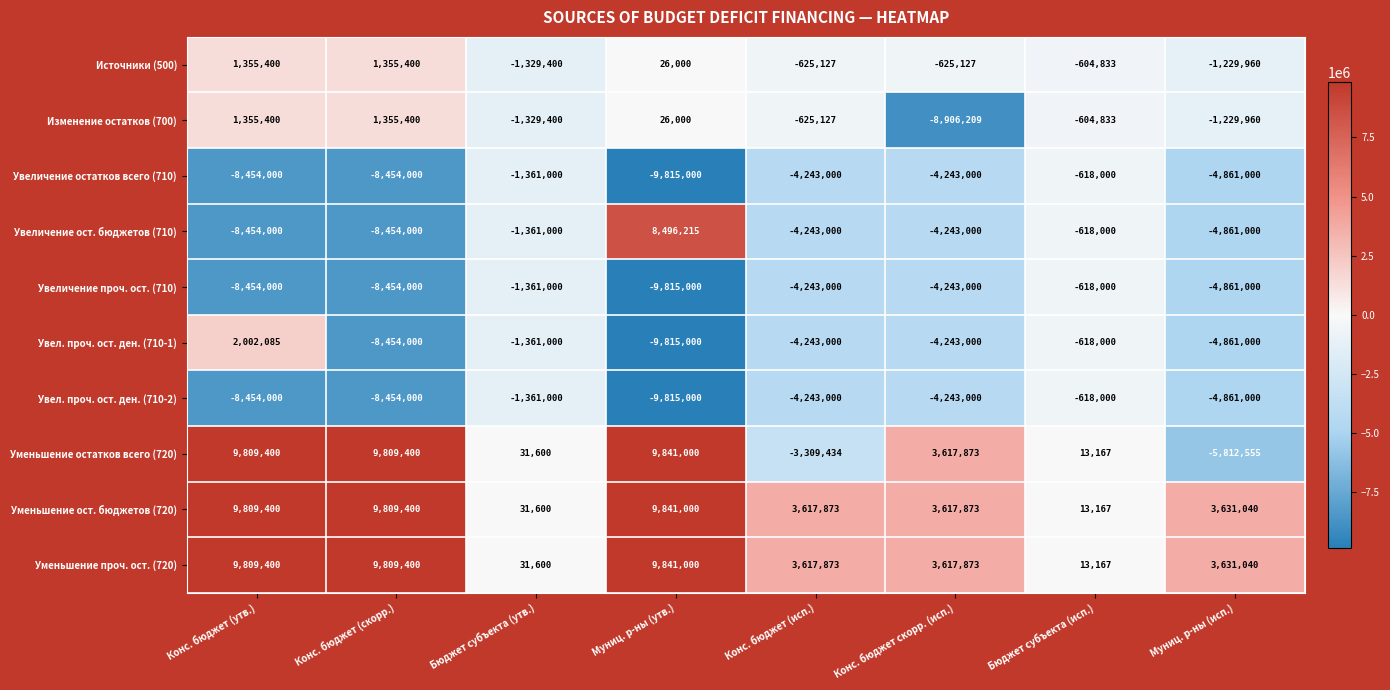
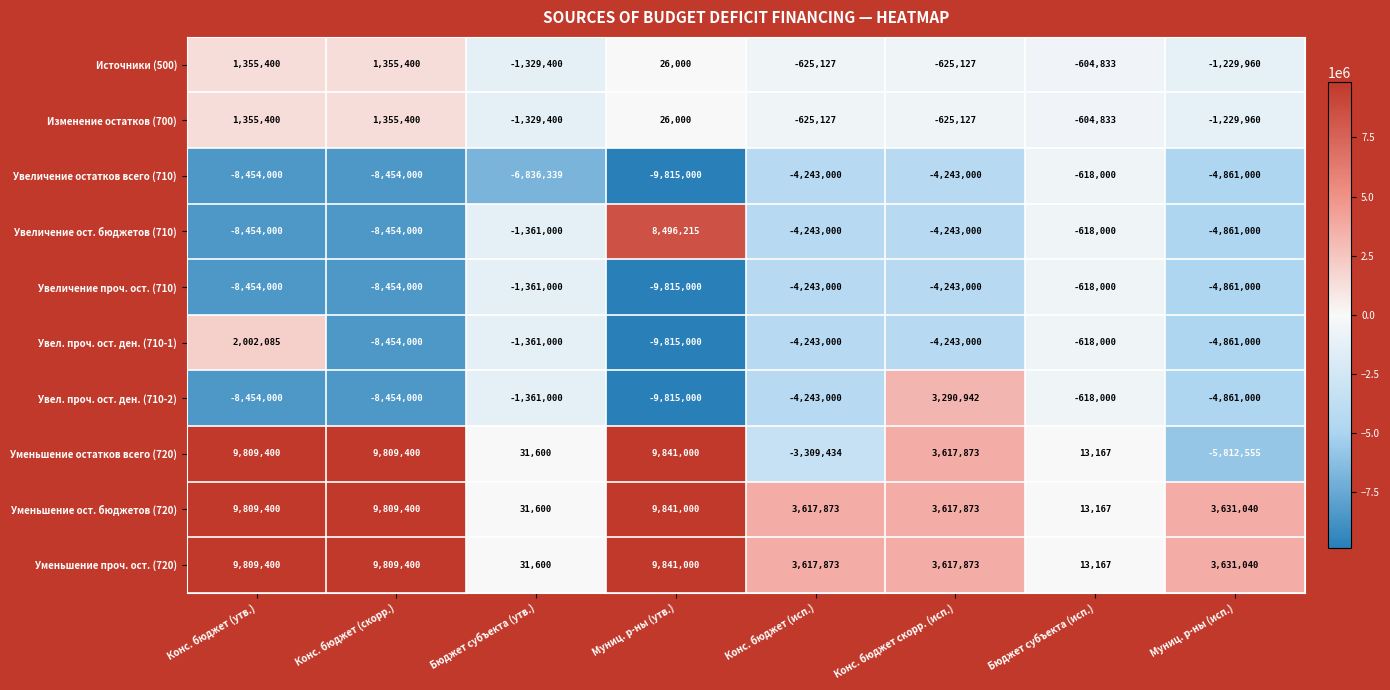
  {
    "Источники (500)": {
      "Конс. бюджет (утв.)": "1,355,400",
      "Конс. бюджет (скорр.)": "1,355,400",
      "Бюджет субъекта (утв.)": "-1,329,400",
      "Муниц. р-ны (утв.)": "26,000",
      "Конс. бюджет (исп.)": "-625,127",
      "Конс. бюджет скорр. (исп.)": "-625,127",
      "Бюджет субъекта (исп.)": "-604,833",
      "Муниц. р-ны (исп.)": "-1,229,960"
    },
    "Изменение остатков (700)": {
      "Конс. бюджет (утв.)": "1,355,400",
      "Конс. бюджет (скорр.)": "1,355,400",
      "Бюджет субъекта (утв.)": "-1,329,400",
      "Муниц. р-ны (утв.)": "26,000",
      "Конс. бюджет (исп.)": "-625,127",
-     "Конс. бюджет скорр. (исп.)": "-8,906,209",
+     "Конс. бюджет скорр. (исп.)": "-625,127",
      "Бюджет субъекта (исп.)": "-604,833",
      "Муниц. р-ны (исп.)": "-1,229,960"
    },
    "Увеличение остатков всего (710)": {
      "Конс. бюджет (утв.)": "-8,454,000",
      "Конс. бюджет (скорр.)": "-8,454,000",
-     "Бюджет субъекта (утв.)": "-1,361,000",
+     "Бюджет субъекта (утв.)": "-6,836,339",
      "Муниц. р-ны (утв.)": "-9,815,000",
      "Конс. бюджет (исп.)": "-4,243,000",
      "Конс. бюджет скорр. (исп.)": "-4,243,000",
      "Бюджет субъекта (исп.)": "-618,000",
      "Муниц. р-ны (исп.)": "-4,861,000"
    },
    "Увеличение ост. бюджетов (710)": {
      "Конс. бюджет (утв.)": "-8,454,000",
      "Конс. бюджет (скорр.)": "-8,454,000",
      "Бюджет субъекта (утв.)": "-1,361,000",
      "Муниц. р-ны (утв.)": "8,496,215",
      "Конс. бюджет (исп.)": "-4,243,000",
      "Конс. бюджет скорр. (исп.)": "-4,243,000",
      "Бюджет субъекта (исп.)": "-618,000",
      "Муниц. р-ны (исп.)": "-4,861,000"
    },
    "Увеличение проч. ост. (710)": {
      "Конс. бюджет (утв.)": "-8,454,000",
      "Конс. бюджет (скорр.)": "-8,454,000",
      "Бюджет субъекта (утв.)": "-1,361,000",
      "Муниц. р-ны (утв.)": "-9,815,000",
      "Конс. бюджет (исп.)": "-4,243,000",
      "Конс. бюджет скорр. (исп.)": "-4,243,000",
      "Бюджет субъекта (исп.)": "-618,000",
      "Муниц. р-ны (исп.)": "-4,861,000"
    },
    "Увел. проч. ост. ден. (710-1)": {
      "Конс. бюджет (утв.)": "2,002,085",
      "Конс. бюджет (скорр.)": "-8,454,000",
      "Бюджет субъекта (утв.)": "-1,361,000",
      "Муниц. р-ны (утв.)": "-9,815,000",
      "Конс. бюджет (исп.)": "-4,243,000",
      "Конс. бюджет скорр. (исп.)": "-4,243,000",
      "Бюджет субъекта (исп.)": "-618,000",
      "Муниц. р-ны (исп.)": "-4,861,000"
    },
    "Увел. проч. ост. ден. (710-2)": {
      "Конс. бюджет (утв.)": "-8,454,000",
      "Конс. бюджет (скорр.)": "-8,454,000",
      "Бюджет субъекта (утв.)": "-1,361,000",
      "Муниц. р-ны (утв.)": "-9,815,000",
      "Конс. бюджет (исп.)": "-4,243,000",
-     "Конс. бюджет скорр. (исп.)": "-4,243,000",
+     "Конс. бюджет скорр. (исп.)": "3,290,942",
      "Бюджет субъекта (исп.)": "-618,000",
      "Муниц. р-ны (исп.)": "-4,861,000"
    },
    "Уменьшение остатков всего (720)": {
      "Конс. бюджет (утв.)": "9,809,400",
      "Конс. бюджет (скорр.)": "9,809,400",
      "Бюджет субъекта (утв.)": "31,600",
      "Муниц. р-ны (утв.)": "9,841,000",
      "Конс. бюджет (исп.)": "-3,309,434",
      "Конс. бюджет скорр. (исп.)": "3,617,873",
      "Бюджет субъекта (исп.)": "13,167",
      "Муниц. р-ны (исп.)": "-5,812,555"
    },
    "Уменьшение ост. бюджетов (720)": {
      "Конс. бюджет (утв.)": "9,809,400",
      "Конс. бюджет (скорр.)": "9,809,400",
      "Бюджет субъекта (утв.)": "31,600",
      "Муниц. р-ны (утв.)": "9,841,000",
      "Конс. бюджет (исп.)": "3,617,873",
      "Конс. бюджет скорр. (исп.)": "3,617,873",
      "Бюджет субъекта (исп.)": "13,167",
      "Муниц. р-ны (исп.)": "3,631,040"
    },
    "Уменьшение проч. ост. (720)": {
      "Конс. бюджет (утв.)": "9,809,400",
      "Конс. бюджет (скорр.)": "9,809,400",
      "Бюджет субъекта (утв.)": "31,600",
      "Муниц. р-ны (утв.)": "9,841,000",
      "Конс. бюджет (исп.)": "3,617,873",
      "Конс. бюджет скорр. (исп.)": "3,617,873",
      "Бюджет субъекта (исп.)": "13,167",
      "Муниц. р-ны (исп.)": "3,631,040"
    }
  }
